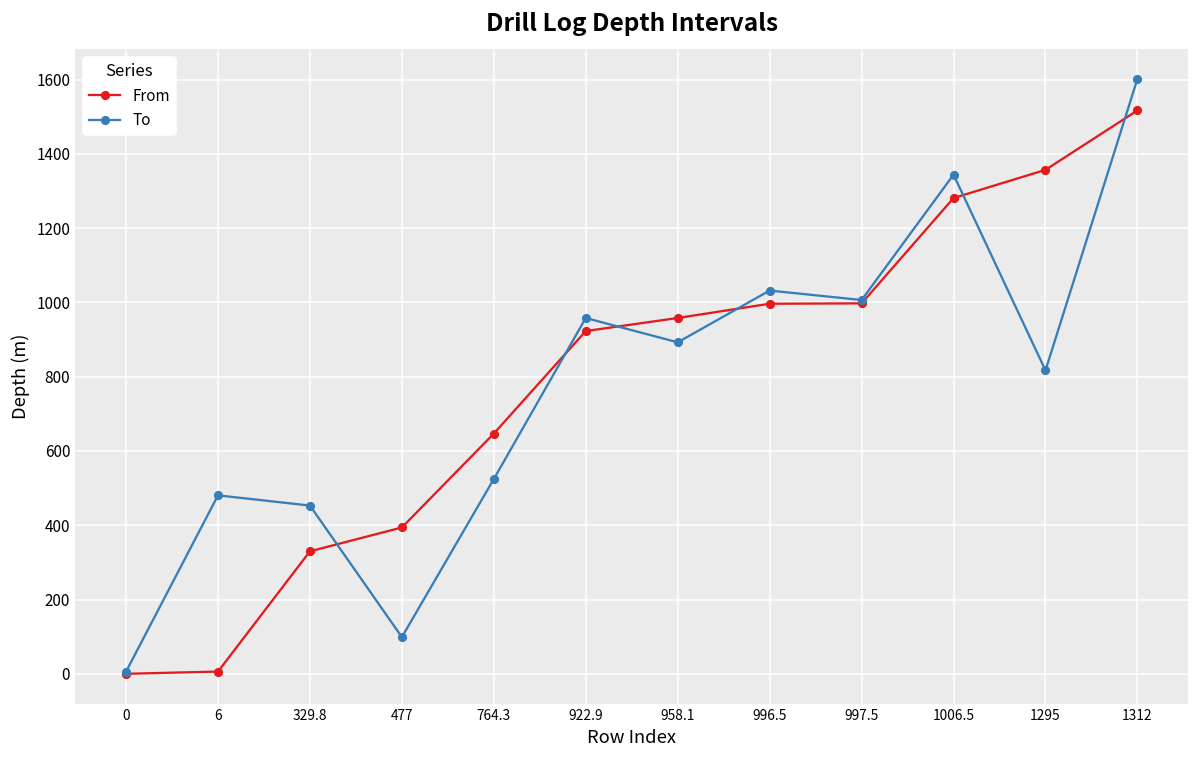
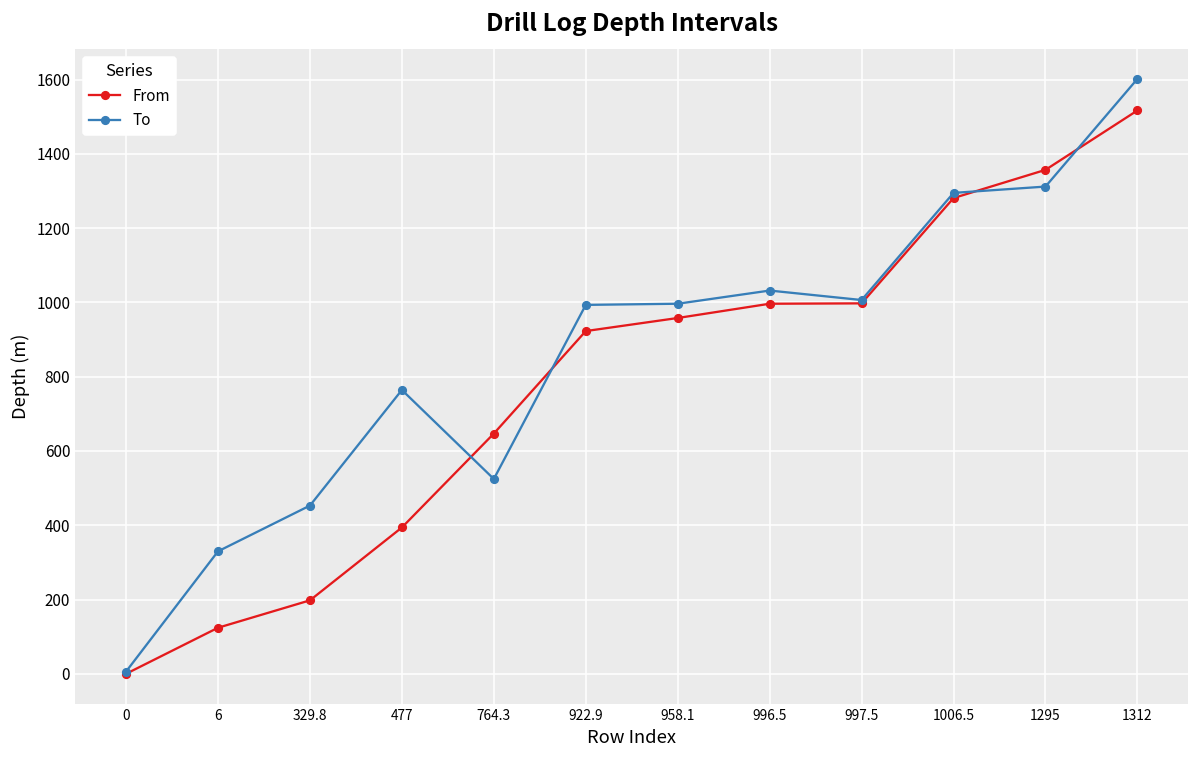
  {
    "From": {
-     "6": 10,
-     "329.8": 330,
+     "6": 120,
+     "329.8": 200,
      "477": 390,
      "764.3": 650,
      "922.9": 920,
      "958.1": 960,
      "996.5": 1000,
      "997.5": 1000,
      "1006.5": 1280,
      "1295": 1360,
      "1312": 1520
    },
    "To": {
-     "6": 480,
+     "6": 330,
      "329.8": 450,
-     "477": 100,
+     "477": 760,
      "764.3": 520,
-     "922.9": 960,
-     "958.1": 890,
+     "922.9": 990,
+     "958.1": 1000,
      "996.5": 1030,
      "997.5": 1010,
-     "1006.5": 1340,
-     "1295": 820,
+     "1006.5": 1300,
+     "1295": 1310,
      "1312": 1600
    }
  }
